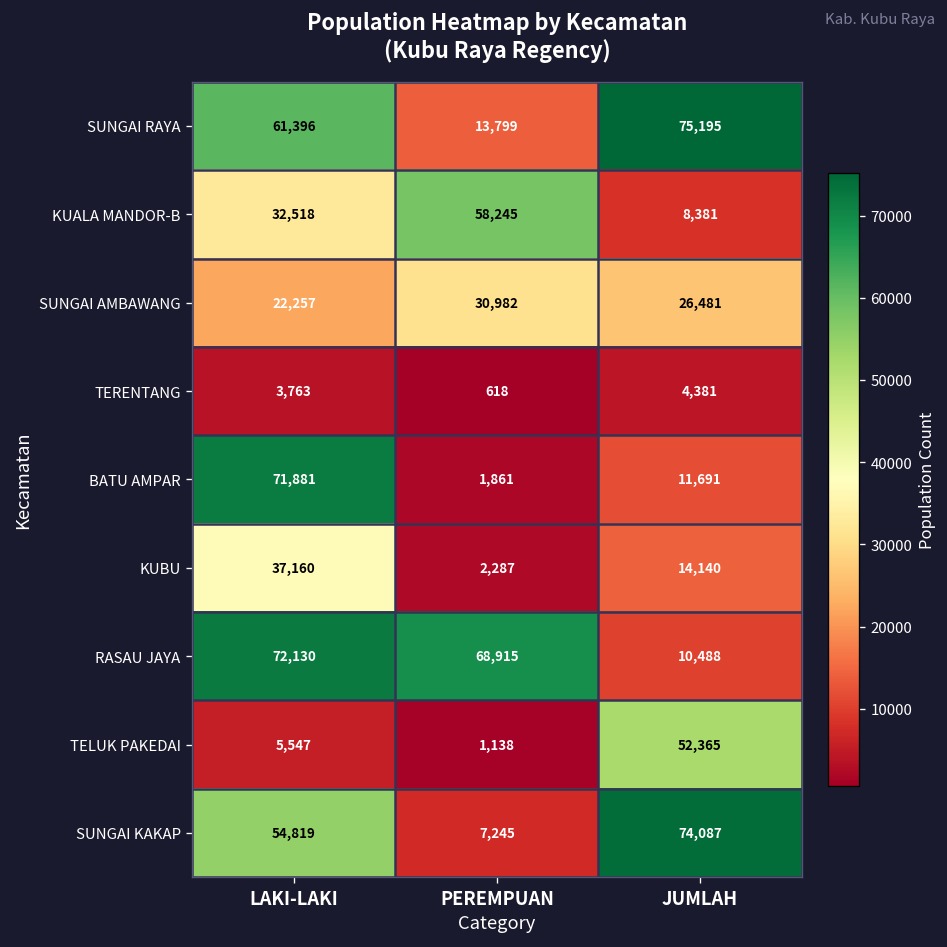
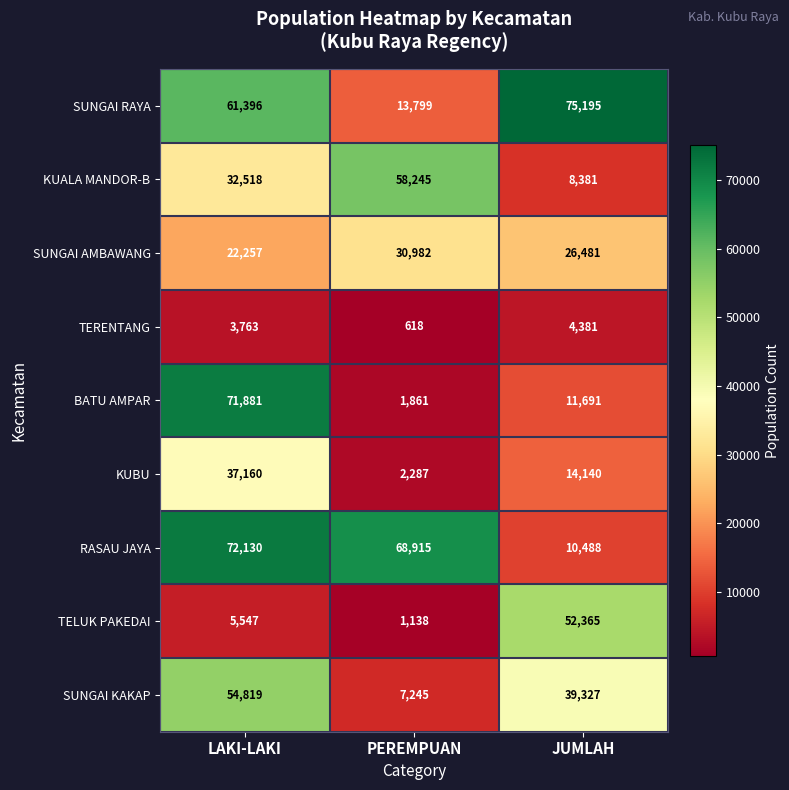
  {
    "SUNGAI RAYA": {
      "LAKI-LAKI": "61,396",
      "PEREMPUAN": "13,799",
      "JUMLAH": "75,195"
    },
    "KUALA MANDOR-B": {
      "LAKI-LAKI": "32,518",
      "PEREMPUAN": "58,245",
      "JUMLAH": "8,381"
    },
    "SUNGAI AMBAWANG": {
      "LAKI-LAKI": "22,257",
      "PEREMPUAN": "30,982",
      "JUMLAH": "26,481"
    },
    "TERENTANG": {
      "LAKI-LAKI": "3,763",
      "PEREMPUAN": "618",
      "JUMLAH": "4,381"
    },
    "BATU AMPAR": {
      "LAKI-LAKI": "71,881",
      "PEREMPUAN": "1,861",
      "JUMLAH": "11,691"
    },
    "KUBU": {
      "LAKI-LAKI": "37,160",
      "PEREMPUAN": "2,287",
      "JUMLAH": "14,140"
    },
    "RASAU JAYA": {
      "LAKI-LAKI": "72,130",
      "PEREMPUAN": "68,915",
      "JUMLAH": "10,488"
    },
    "TELUK PAKEDAI": {
      "LAKI-LAKI": "5,547",
      "PEREMPUAN": "1,138",
      "JUMLAH": "52,365"
    },
    "SUNGAI KAKAP": {
      "LAKI-LAKI": "54,819",
      "PEREMPUAN": "7,245",
-     "JUMLAH": "74,087"
+     "JUMLAH": "39,327"
    }
  }
